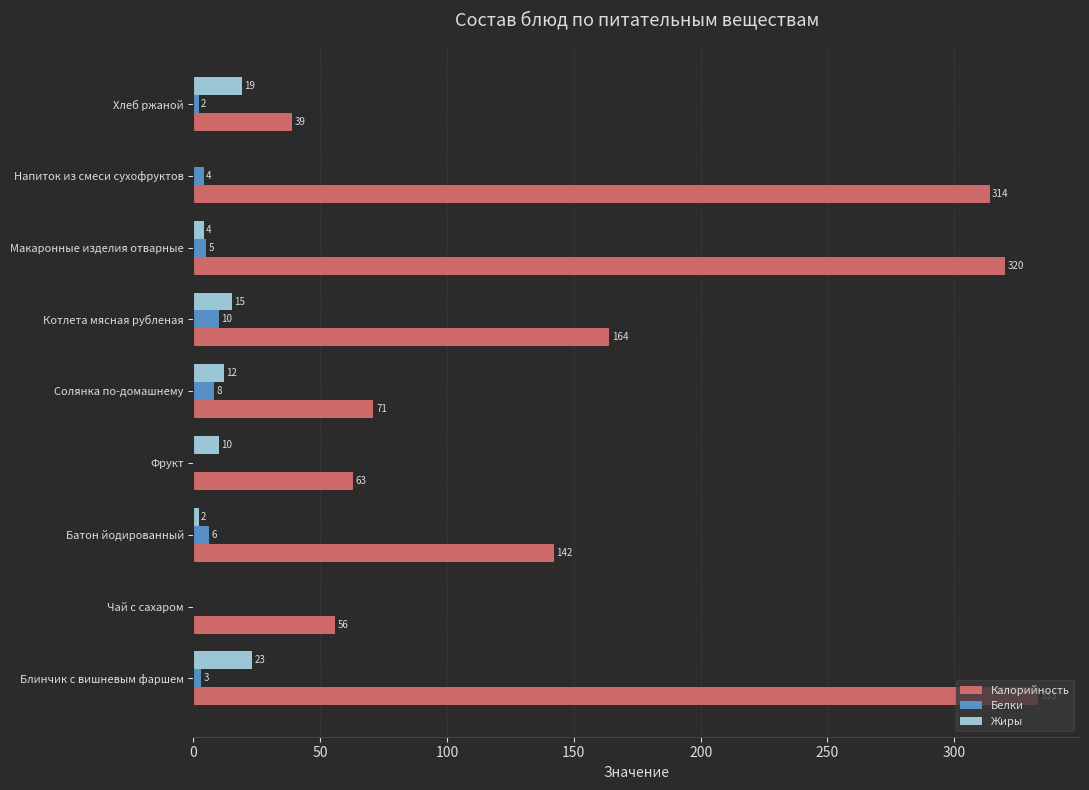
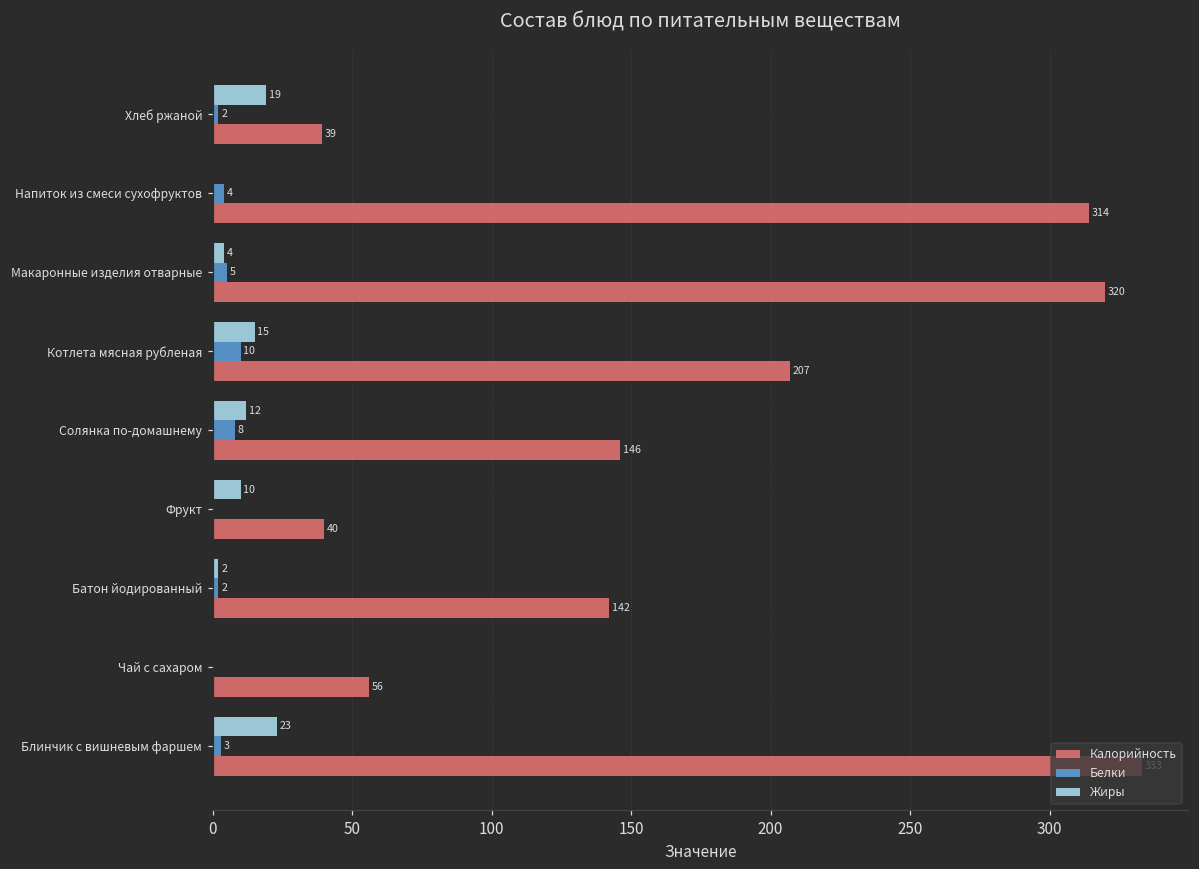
  {
    "Калорийность": {
      "Хлеб ржаной": 39,
      "Напиток из смеси сухофруктов": 314,
      "Макаронные изделия отварные": 320,
-     "Котлета мясная рубленая": 164,
-     "Солянка по-домашнему": 71,
-     "Фрукт": 63,
+     "Котлета мясная рубленая": 207,
+     "Солянка по-домашнему": 146,
+     "Фрукт": 40,
      "Батон йодированный": 142,
      "Чай с сахаром": 56
    },
    "Белки": {
      "Хлеб ржаной": 2,
      "Напиток из смеси сухофруктов": 4,
      "Макаронные изделия отварные": 5,
      "Котлета мясная рубленая": 10,
      "Солянка по-домашнему": 8,
-     "Батон йодированный": 6,
+     "Батон йодированный": 2,
      "Блинчик с вишневым фаршем": 3
    },
    "Жиры": {
      "Хлеб ржаной": 19,
      "Макаронные изделия отварные": 4,
      "Котлета мясная рубленая": 15,
      "Солянка по-домашнему": 12,
      "Фрукт": 10,
      "Батон йодированный": 2,
      "Блинчик с вишневым фаршем": 23
    }
  }
